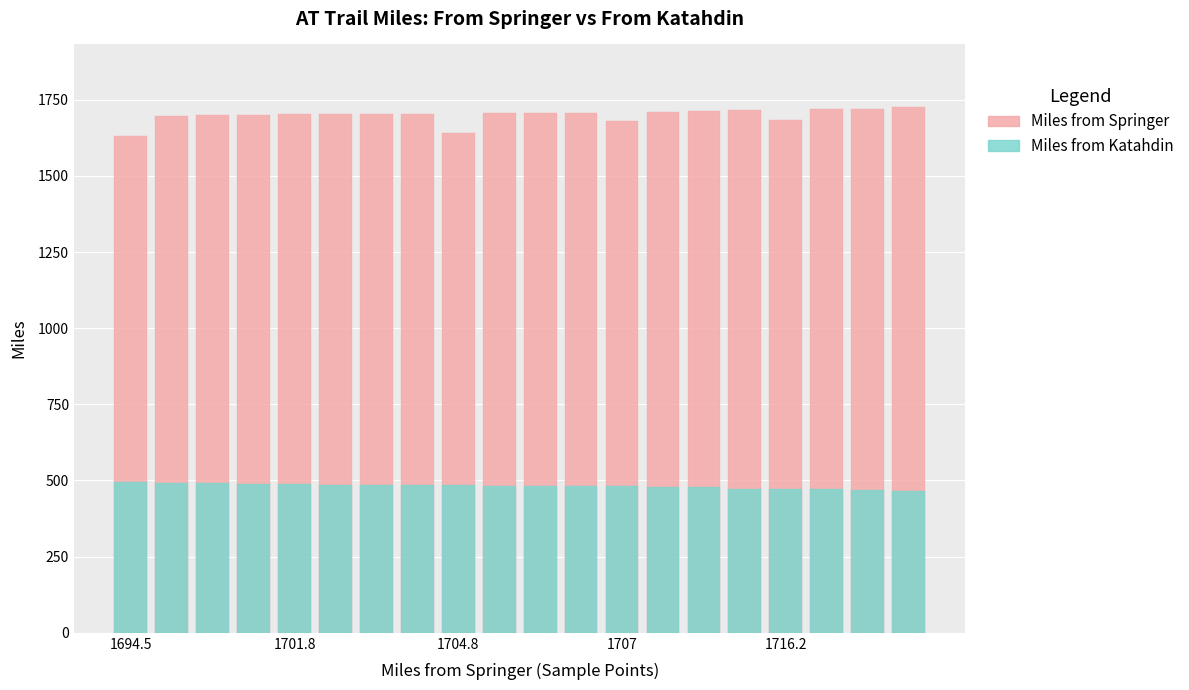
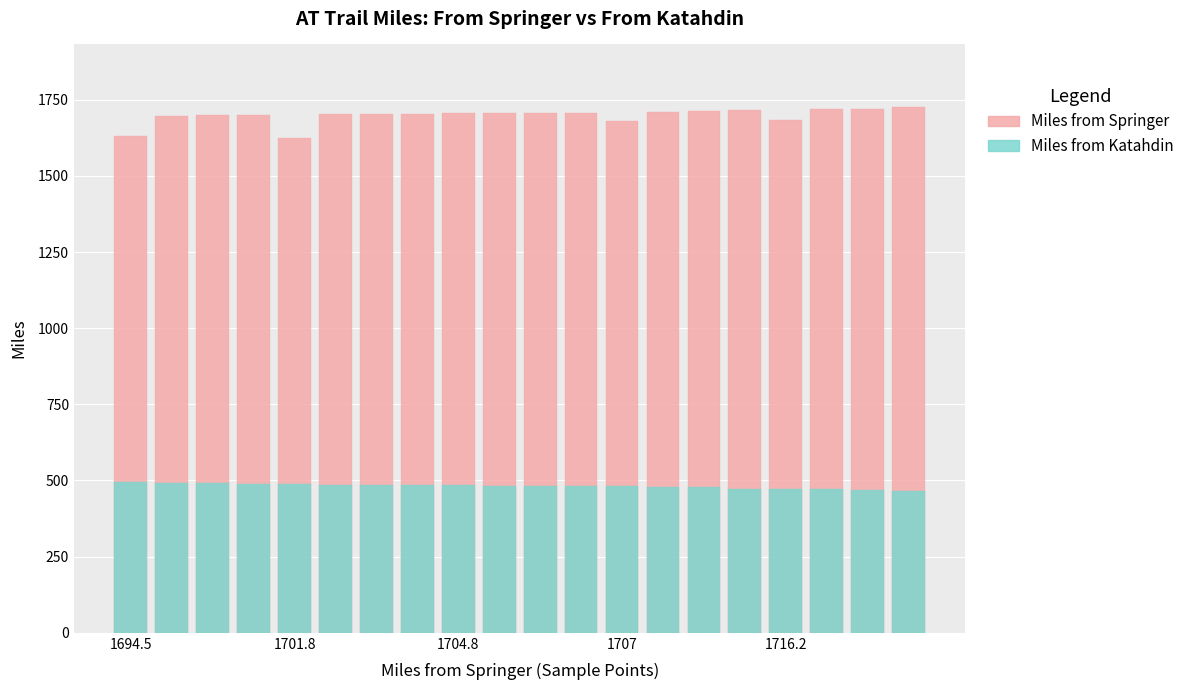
  {
    "Miles from Springer": {
      "1694.5": 1630,
-     "1701.8": 1700,
-     "1704.8": 1640,
+     "1701.8": 1630,
+     "1704.8": 1700,
      "1707": 1680,
      "1716.2": 1680
    }
  }
